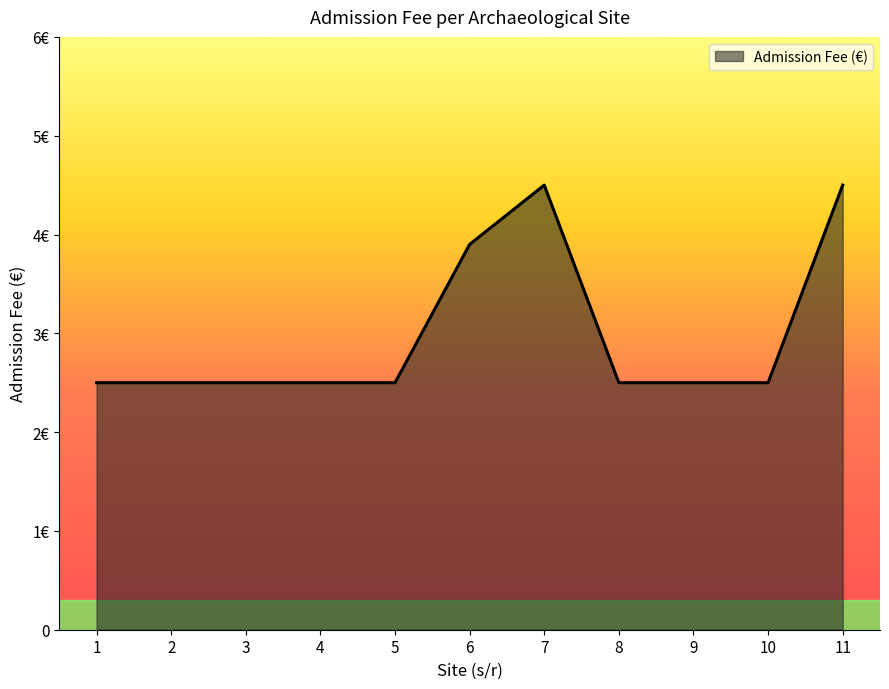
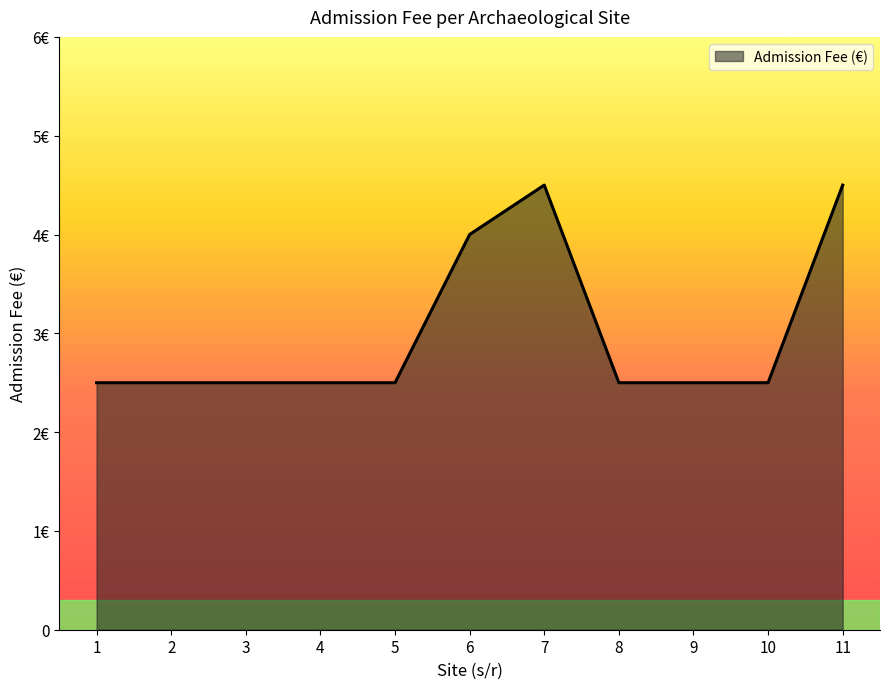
  {
    "1": "2.5€",
    "2": "2.5€",
    "3": "2.5€",
    "4": "2.5€",
    "5": "2.5€",
-   "6": "3.9€",
+   "6": "4.0€",
    "7": "4.5€",
    "8": "2.5€",
    "9": "2.5€",
    "10": "2.5€",
    "11": "4.5€"
  }
